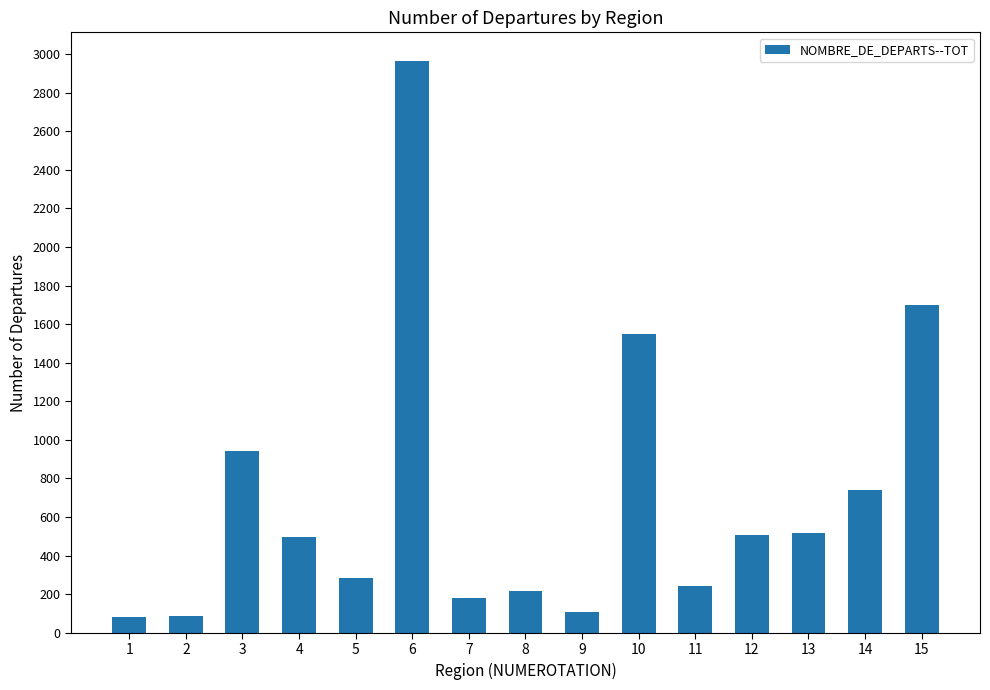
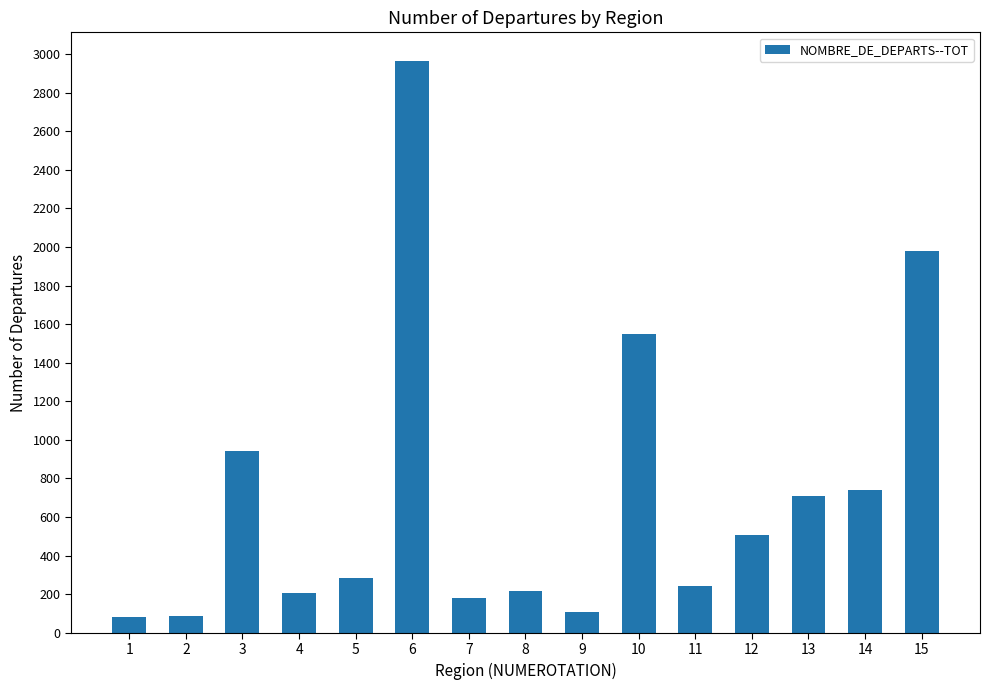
  {
    "1": 80,
    "2": 90,
    "3": 940,
-   "4": 490,
+   "4": 210,
    "5": 280,
    "6": 2960,
    "7": 180,
    "8": 220,
    "9": 110,
    "10": 1550,
    "11": 240,
    "12": 510,
-   "13": 520,
+   "13": 710,
    "14": 740,
-   "15": 1700
+   "15": 1980
  }
